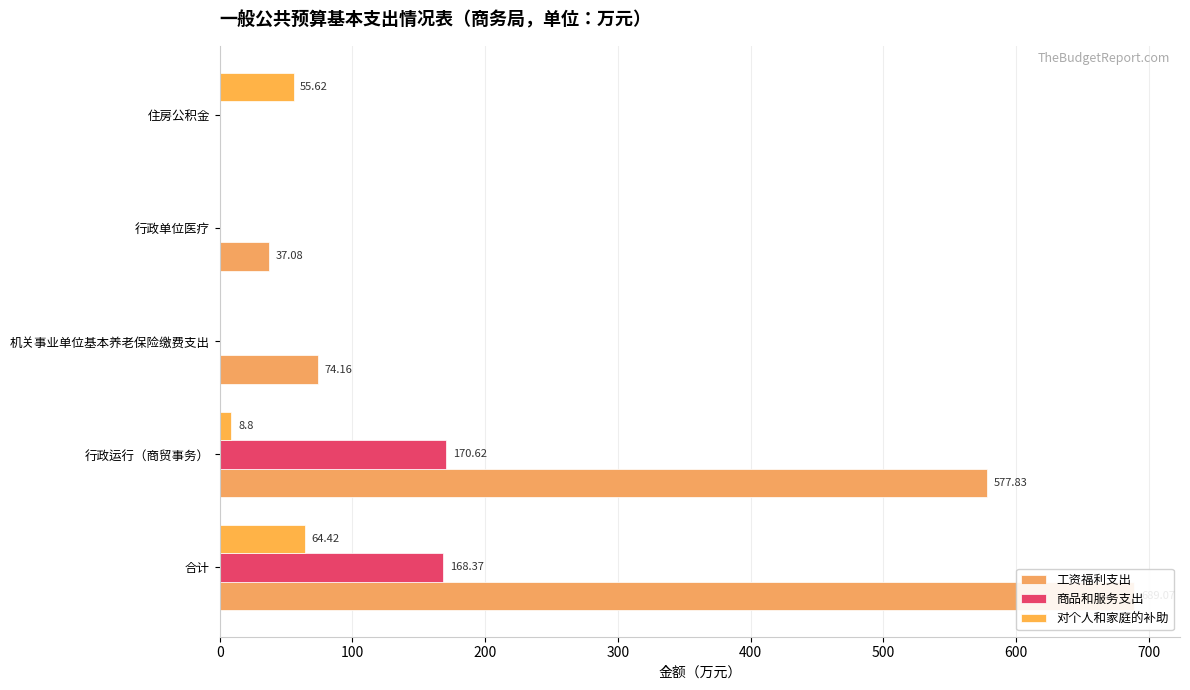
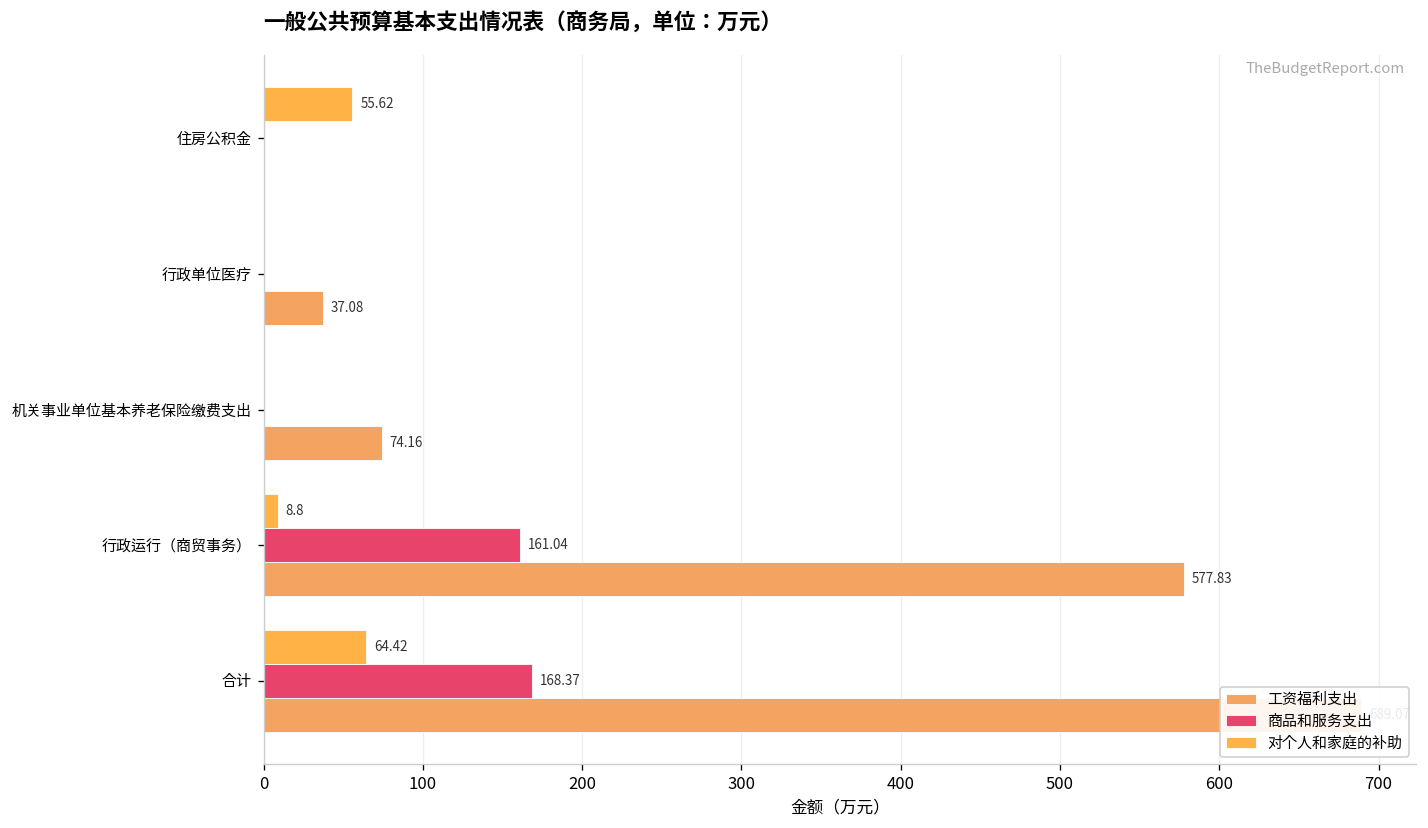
  {
    "商品和服务支出": {
-     "行政运行（商贸事务）": 170.62,
+     "行政运行（商贸事务）": 161.04,
      "合计": 168.37
    }
  }
